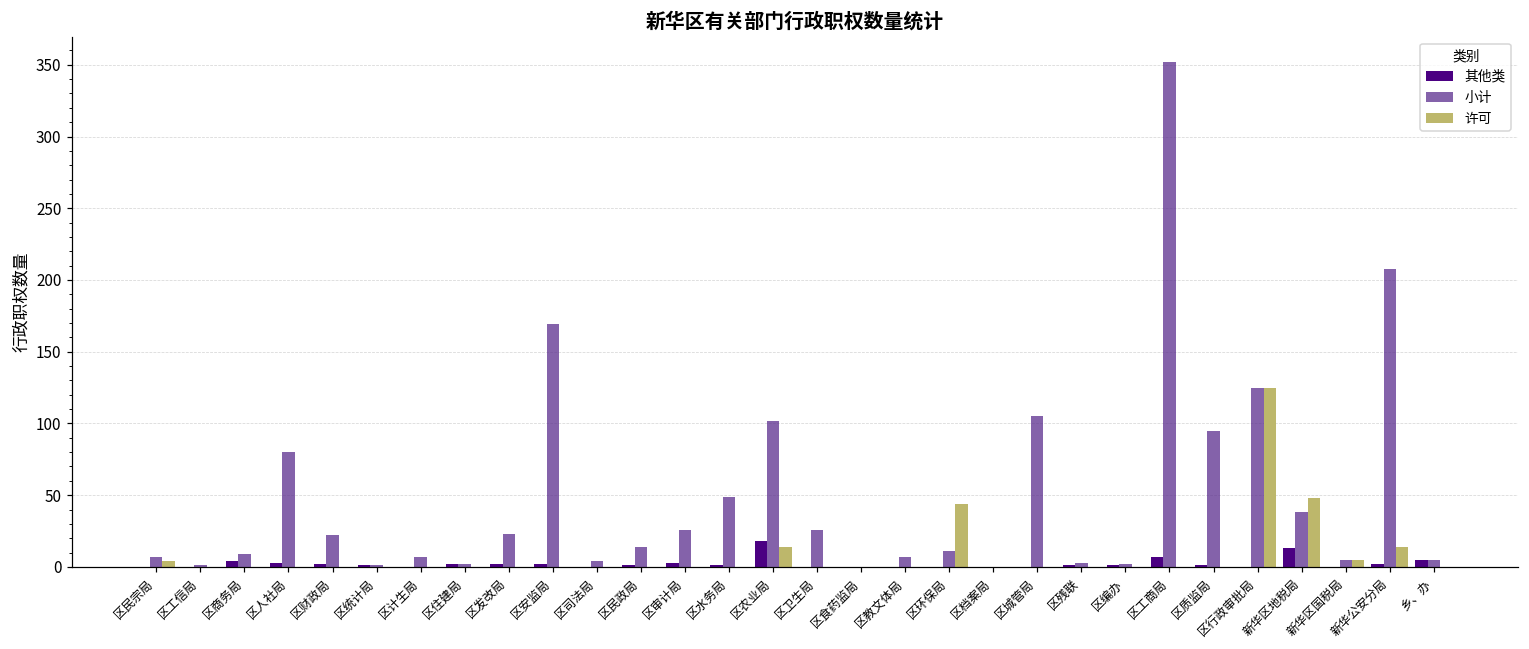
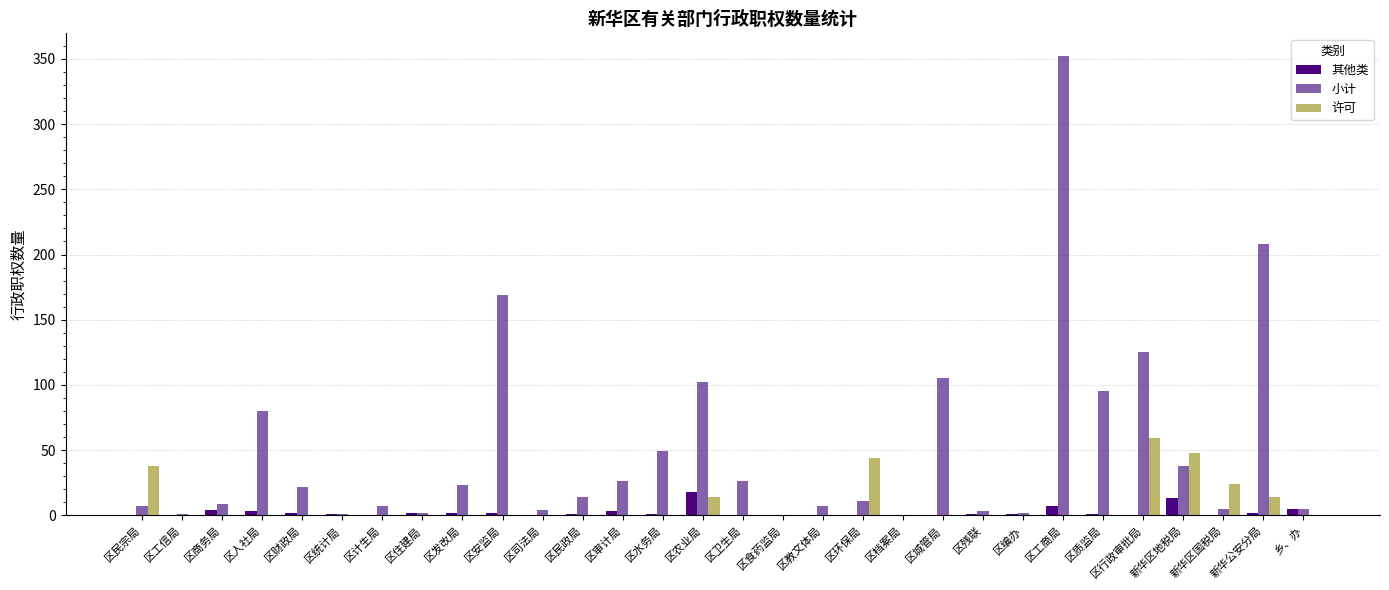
  {
    "许可": {
-     "区民宗局": 4,
+     "区民宗局": 38,
      "区工信局": 0,
      "区商务局": 0,
      "区人社局": 0,
      "区财政局": 0,
      "区统计局": 0,
      "区计生局": 0,
      "区住建局": 0,
      "区发改局": 0,
      "区安监局": 0,
      "区司法局": 0,
      "区民政局": 0,
      "区审计局": 0,
      "区水务局": 0,
      "区农业局": 14,
      "区卫生局": 0,
      "区食药监局": 0,
      "区教文体局": 0,
      "区环保局": 44,
      "区档案局": 0,
      "区城管局": 0,
      "区残联": 0,
      "区编办": 0,
      "区工商局": 0,
      "区质监局": 0,
-     "区行政审批局": 125,
+     "区行政审批局": 59,
      "新华区地税局": 48,
-     "新华区国税局": 5,
+     "新华区国税局": 24,
      "新华公安分局": 14,
      "乡、办": 0
    }
  }
